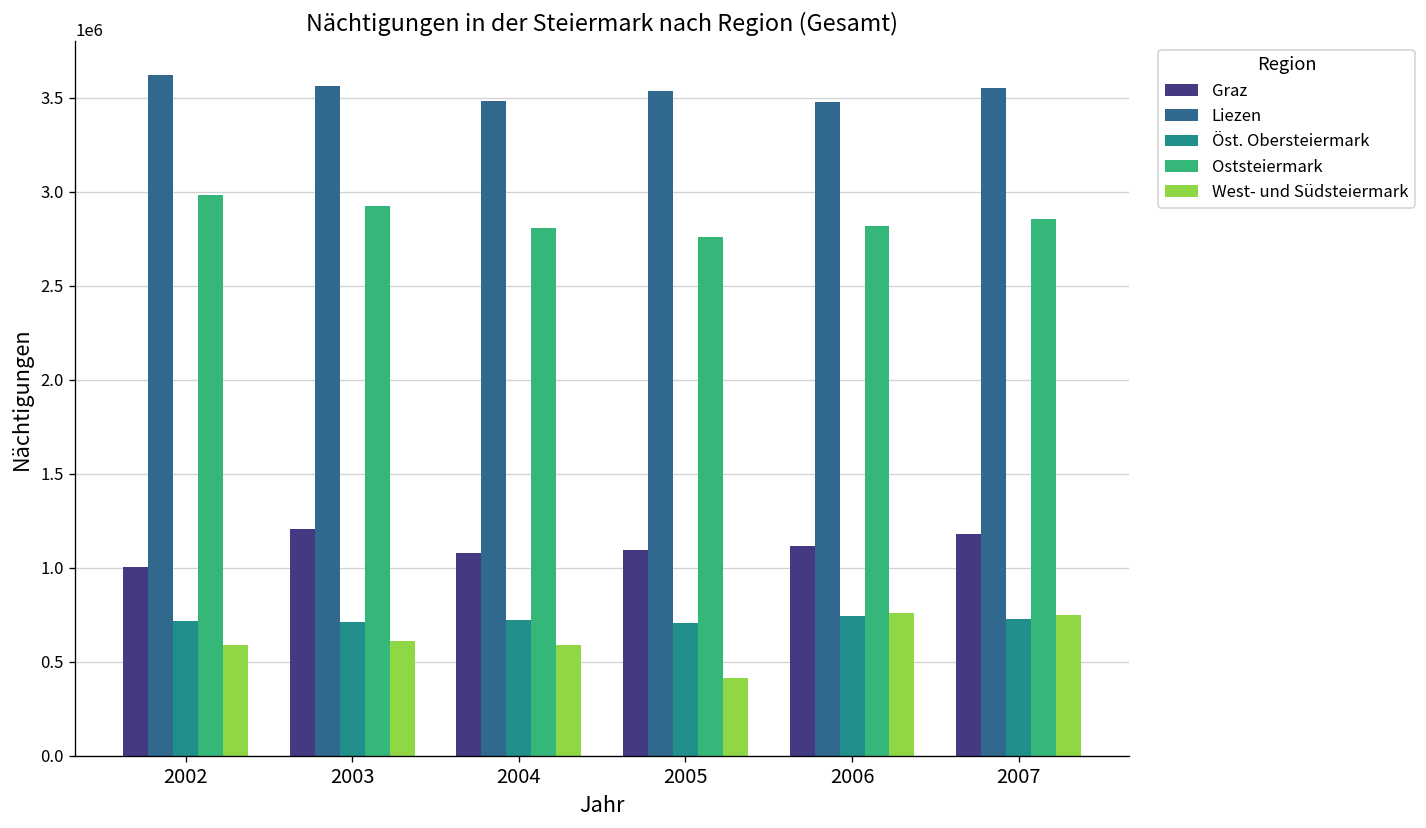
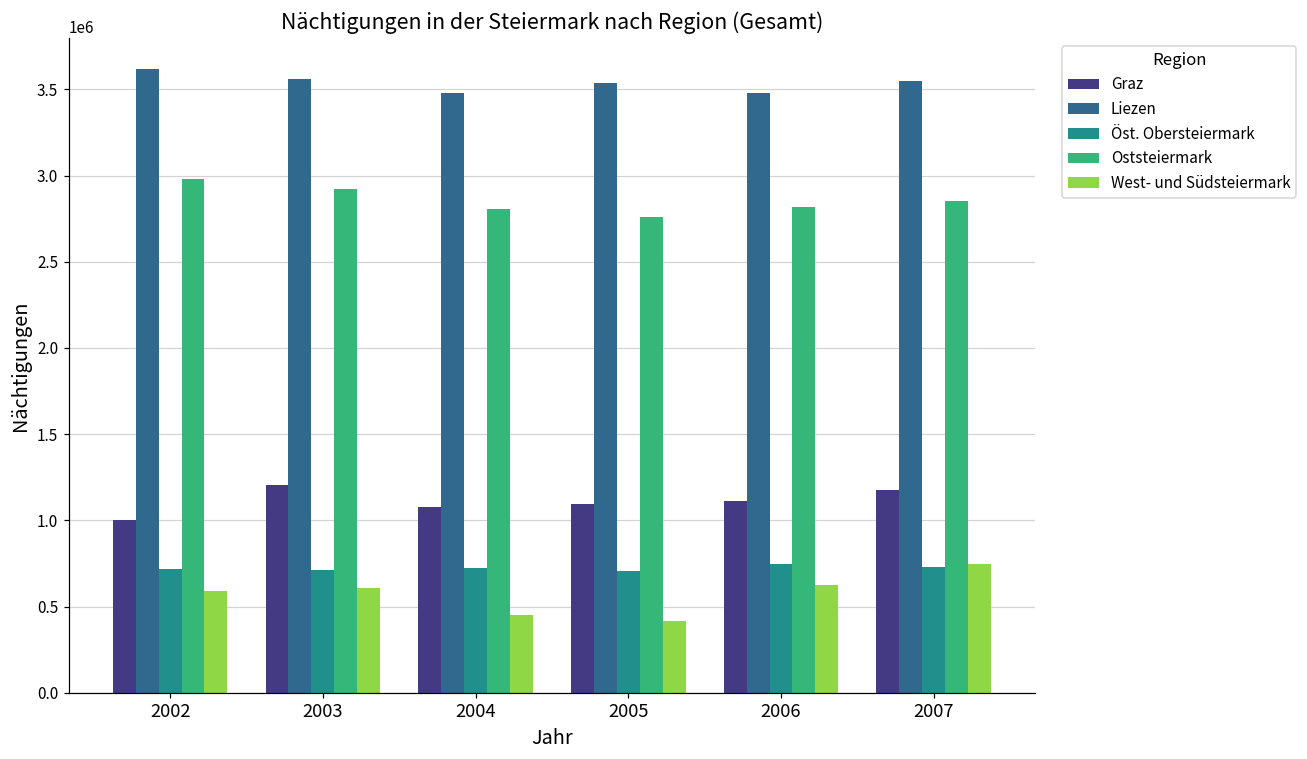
  {
    "West- und Südsteiermark": {
      "2002": 590000,
      "2003": 610000,
-     "2004": 590000,
+     "2004": 450000,
      "2005": 410000,
-     "2006": 760000,
+     "2006": 630000,
      "2007": 750000
    }
  }
